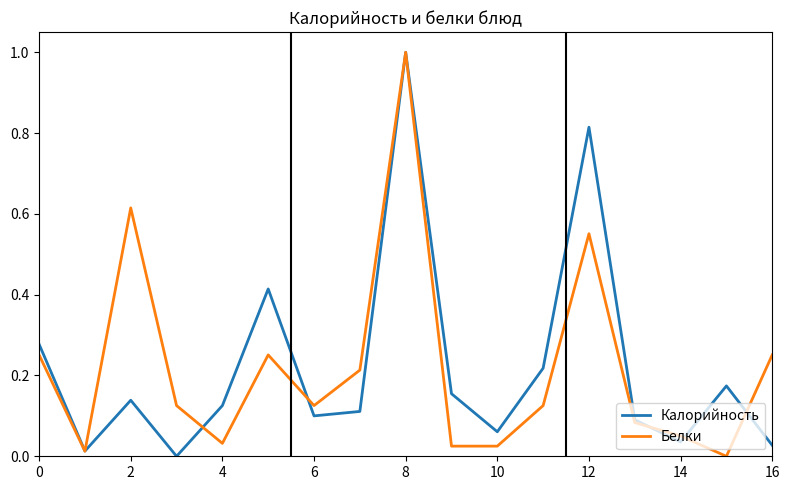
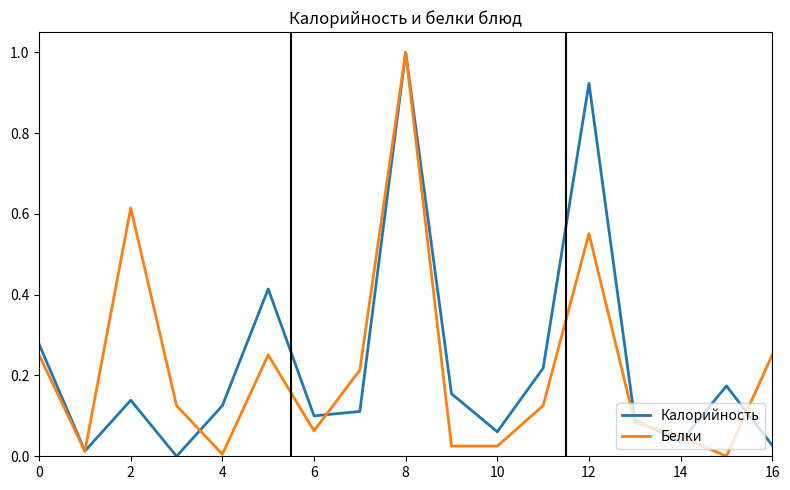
  {
    "Калорийность": {
      "0": 0.28,
      "2": 0.14,
      "4": 0.13,
      "6": 0.10,
      "10": 0.06,
-     "12": 0.81,
+     "12": 0.92,
      "16": 0.03
    },
    "Белки": {
      "0": 0.25,
      "2": 0.61,
-     "4": 0.03,
-     "6": 0.13,
+     "4": 0.01,
+     "6": 0.06,
      "10": 0.03,
      "12": 0.55,
      "16": 0.25
    }
  }
